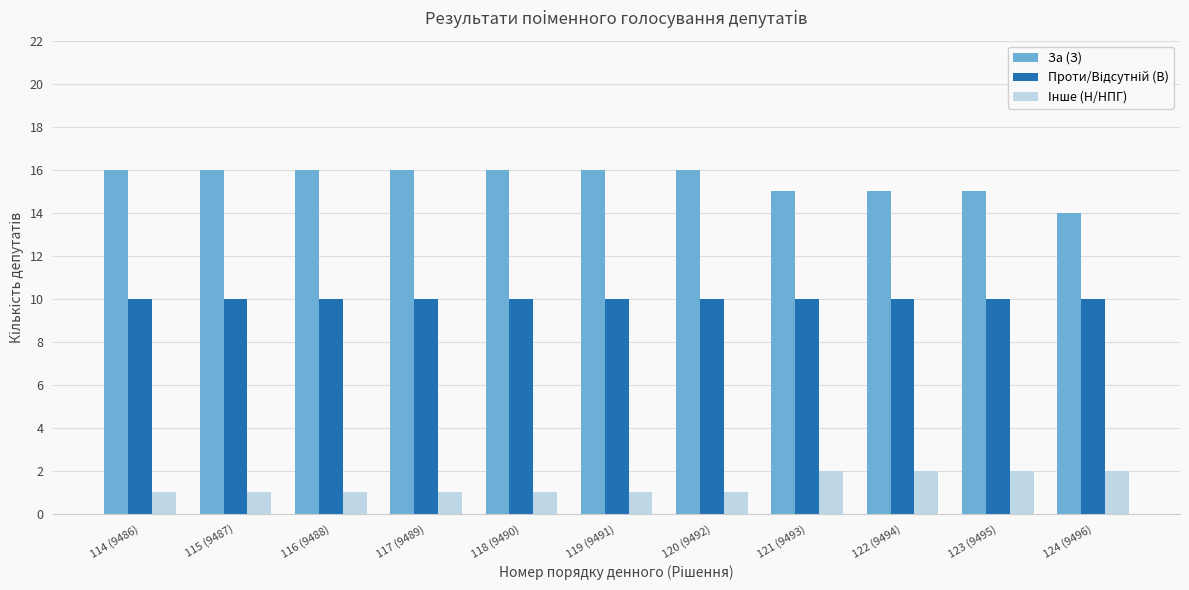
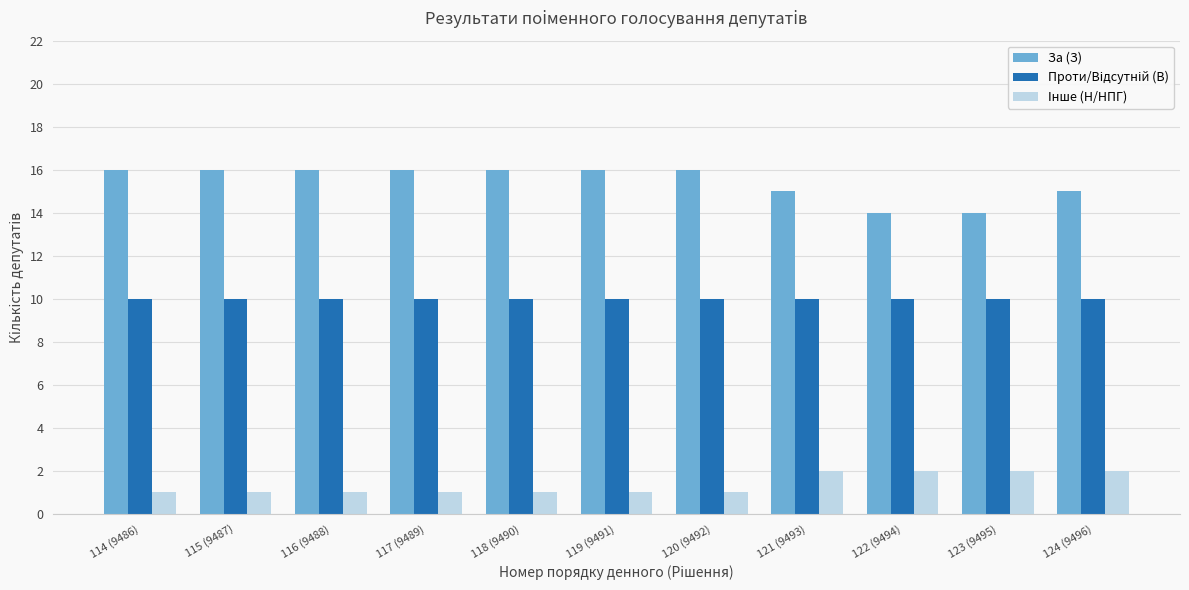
  {
    "За (З)": {
      "114 (9486)": 16,
      "115 (9487)": 16,
      "116 (9488)": 16,
      "117 (9489)": 16,
      "118 (9490)": 16,
      "119 (9491)": 16,
      "120 (9492)": 16,
      "121 (9493)": 15,
-     "122 (9494)": 15,
-     "123 (9495)": 15,
-     "124 (9496)": 14
+     "122 (9494)": 14,
+     "123 (9495)": 14,
+     "124 (9496)": 15
    },
    "Проти/Відсутній (В)": {
      "114 (9486)": 10,
      "115 (9487)": 10,
      "116 (9488)": 10,
      "117 (9489)": 10,
      "118 (9490)": 10,
      "119 (9491)": 10,
      "120 (9492)": 10,
      "121 (9493)": 10,
      "122 (9494)": 10,
      "123 (9495)": 10,
      "124 (9496)": 10
    },
    "Інше (Н/НПГ)": {
      "114 (9486)": 1,
      "115 (9487)": 1,
      "116 (9488)": 1,
      "117 (9489)": 1,
      "118 (9490)": 1,
      "119 (9491)": 1,
      "120 (9492)": 1,
      "121 (9493)": 2,
      "122 (9494)": 2,
      "123 (9495)": 2,
      "124 (9496)": 2
    }
  }
